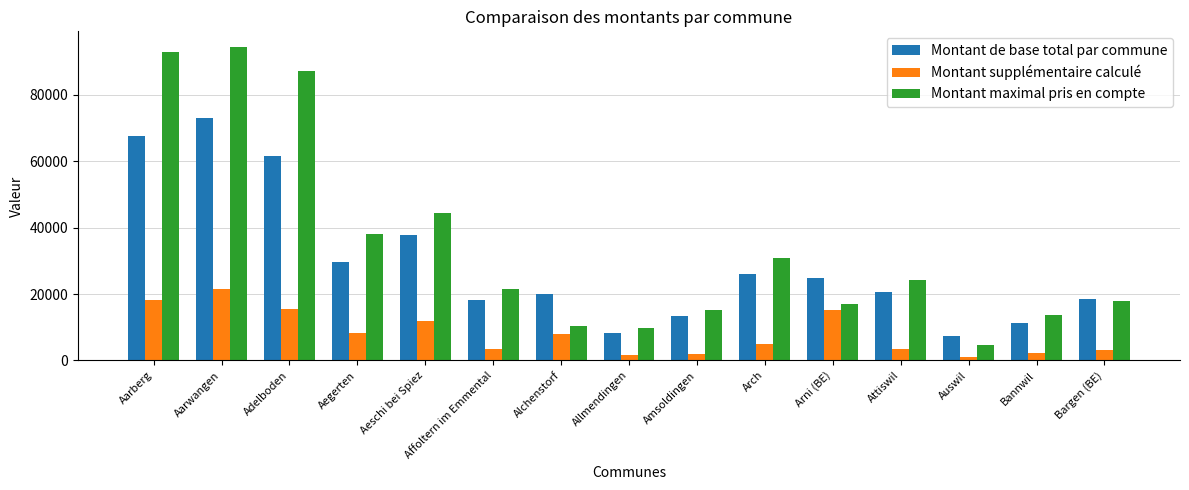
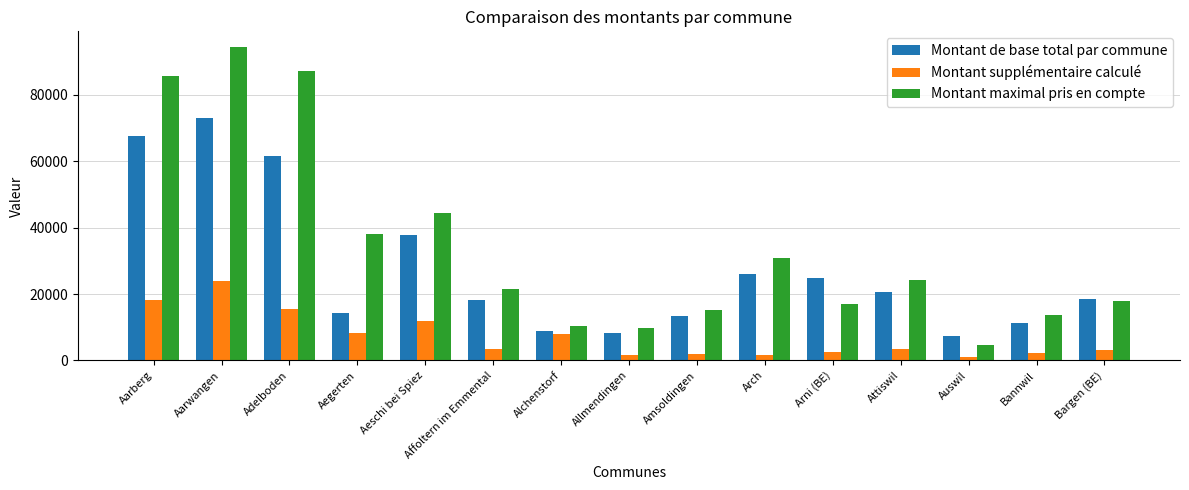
  {
    "Montant de base total par commune": {
      "Aarberg": 68000,
      "Aarwangen": 73000,
      "Adelboden": 61000,
-     "Aegerten": 30000,
+     "Aegerten": 14000,
      "Aeschi bei Spiez": 38000,
      "Affoltern im Emmental": 18000,
-     "Alchenstorf": 20000,
+     "Alchenstorf": 9000,
      "Allmendingen": 8000,
      "Amsoldingen": 13000,
      "Arch": 26000,
      "Arni (BE)": 25000,
      "Attiswil": 21000,
      "Auswil": 7000,
      "Bannwil": 11000,
      "Bargen (BE)": 19000
    },
    "Montant supplémentaire calculé": {
      "Aarberg": 18000,
-     "Aarwangen": 21000,
+     "Aarwangen": 24000,
      "Adelboden": 15000,
      "Aegerten": 8000,
      "Aeschi bei Spiez": 12000,
      "Affoltern im Emmental": 3000,
      "Alchenstorf": 8000,
      "Allmendingen": 2000,
      "Amsoldingen": 2000,
-     "Arch": 5000,
-     "Arni (BE)": 15000,
+     "Arch": 2000,
+     "Arni (BE)": 3000,
      "Attiswil": 3000,
      "Auswil": 1000,
      "Bannwil": 2000,
      "Bargen (BE)": 3000
    },
    "Montant maximal pris en compte": {
-     "Aarberg": 93000,
+     "Aarberg": 86000,
      "Aarwangen": 94000,
      "Adelboden": 87000,
      "Aegerten": 38000,
      "Aeschi bei Spiez": 45000,
      "Affoltern im Emmental": 22000,
      "Alchenstorf": 10000,
      "Allmendingen": 10000,
      "Amsoldingen": 15000,
      "Arch": 31000,
      "Arni (BE)": 17000,
      "Attiswil": 24000,
      "Auswil": 5000,
      "Bannwil": 14000,
      "Bargen (BE)": 18000
    }
  }
